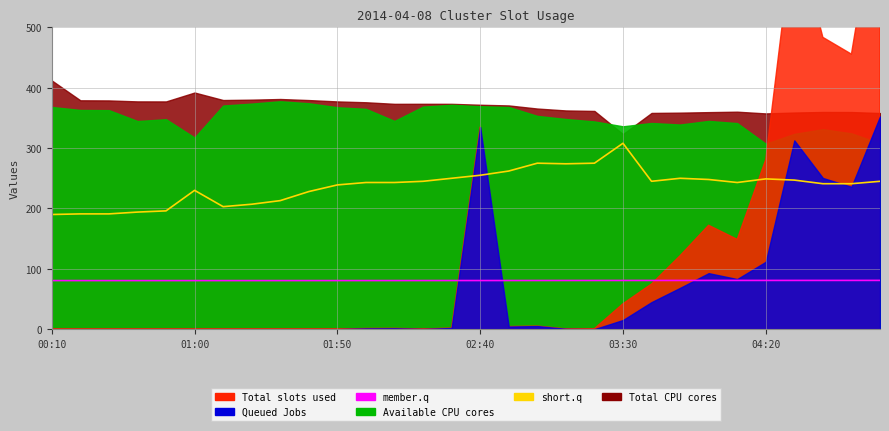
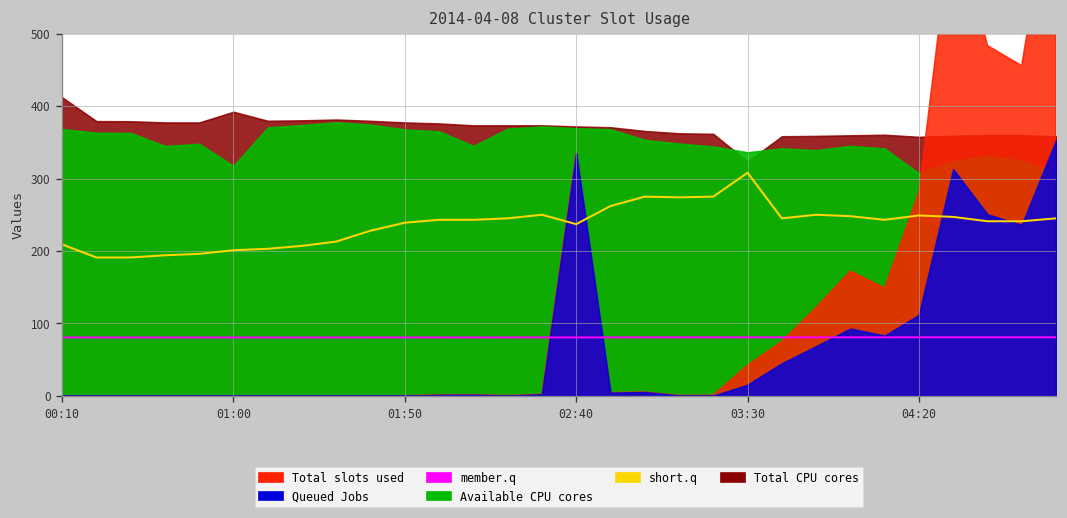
  {
    "member.q": {
      "00:10": 80,
      "01:00": 80,
      "01:50": 80,
      "02:40": 80,
      "03:30": 80,
      "04:20": 80
    },
    "Total CPU cores": {
      "00:10": 410,
      "01:00": 390,
      "01:50": 380,
      "03:30": 320,
      "04:20": 360
    },
    "short.q": {
-     "00:10": 190,
-     "01:00": 230,
+     "00:10": 210,
+     "01:00": 200,
      "01:50": 240,
-     "02:40": 260,
+     "02:40": 240,
      "03:30": 310,
      "04:20": 250
    },
    "Available CPU cores": {
      "00:10": 370,
      "01:00": 320,
      "01:50": 370,
      "03:30": 340,
      "04:20": 310
    },
    "Total slots used": {
      "03:30": 40,
      "04:20": 280
    },
    "Queued Jobs": {
      "03:30": 20,
      "04:20": 110
    }
  }
